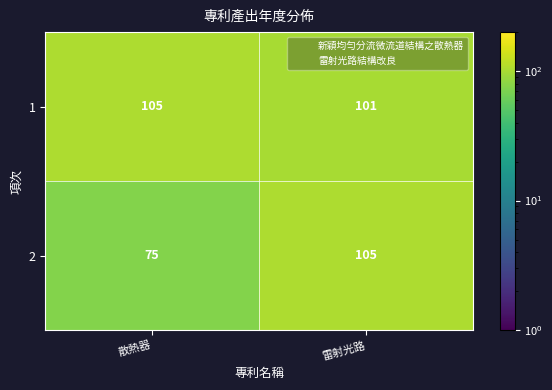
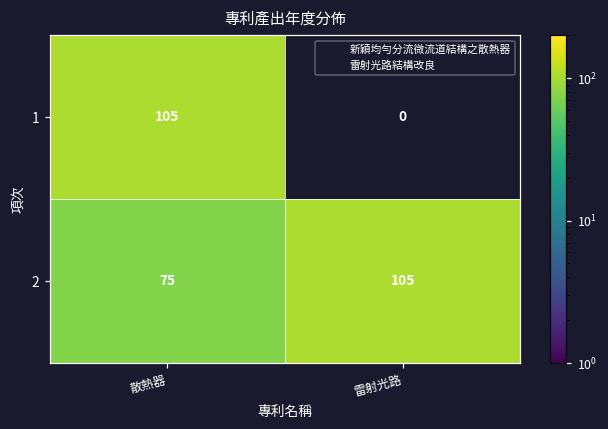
  {
    "1": {
      "散熱器": 105,
-     "雷射光路": 101
+     "雷射光路": 0
    },
    "2": {
      "散熱器": 75,
      "雷射光路": 105
    }
  }
